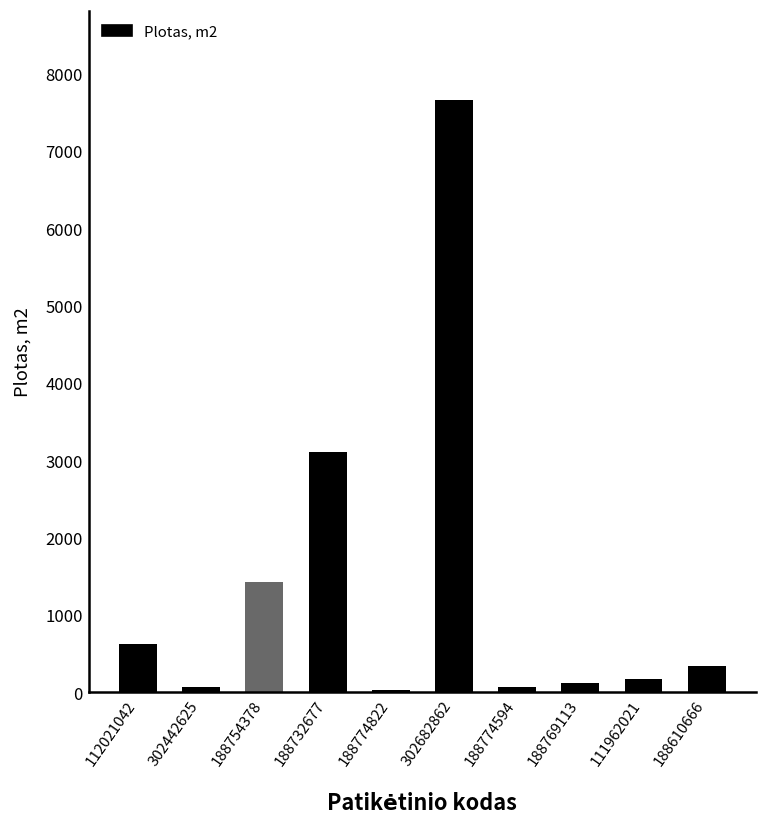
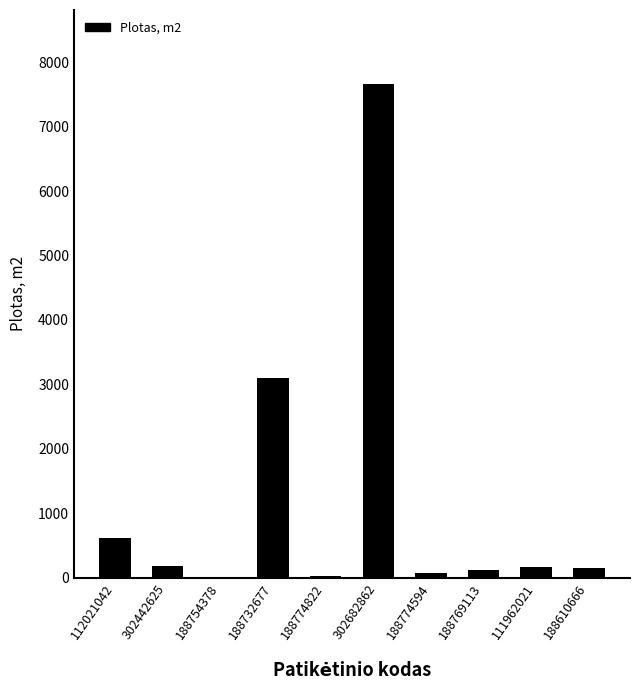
  {
    "112021042": 600,
-   "302442625": 100,
-   "188754378": 1400,
+   "302442625": 200,
+   "188754378": 0,
    "188732677": 3100,
    "302682862": 7700,
    "188774594": 100,
    "188769113": 100,
    "111962021": 200,
-   "188610666": 300
+   "188610666": 100
  }
